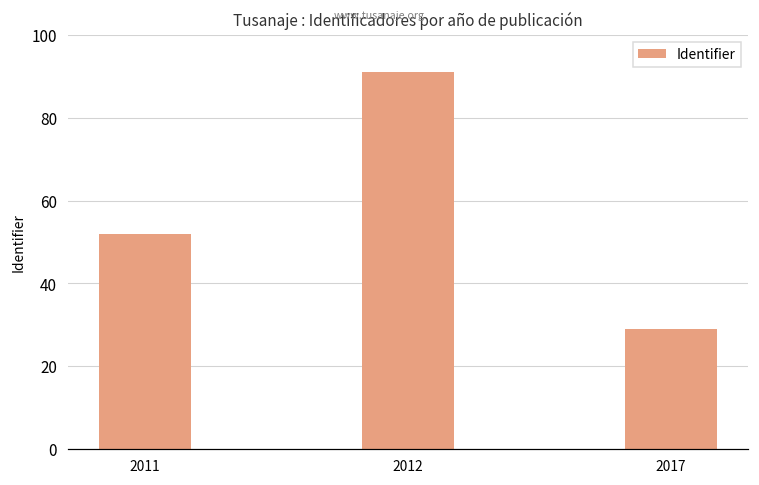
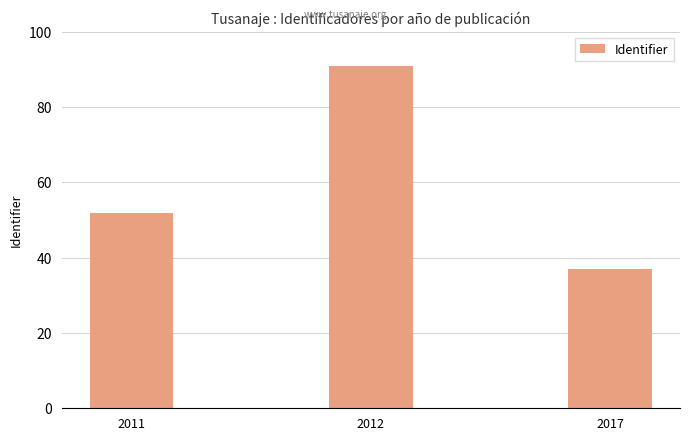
  {
    "2011": 52,
    "2012": 91,
-   "2017": 29
+   "2017": 37
  }
